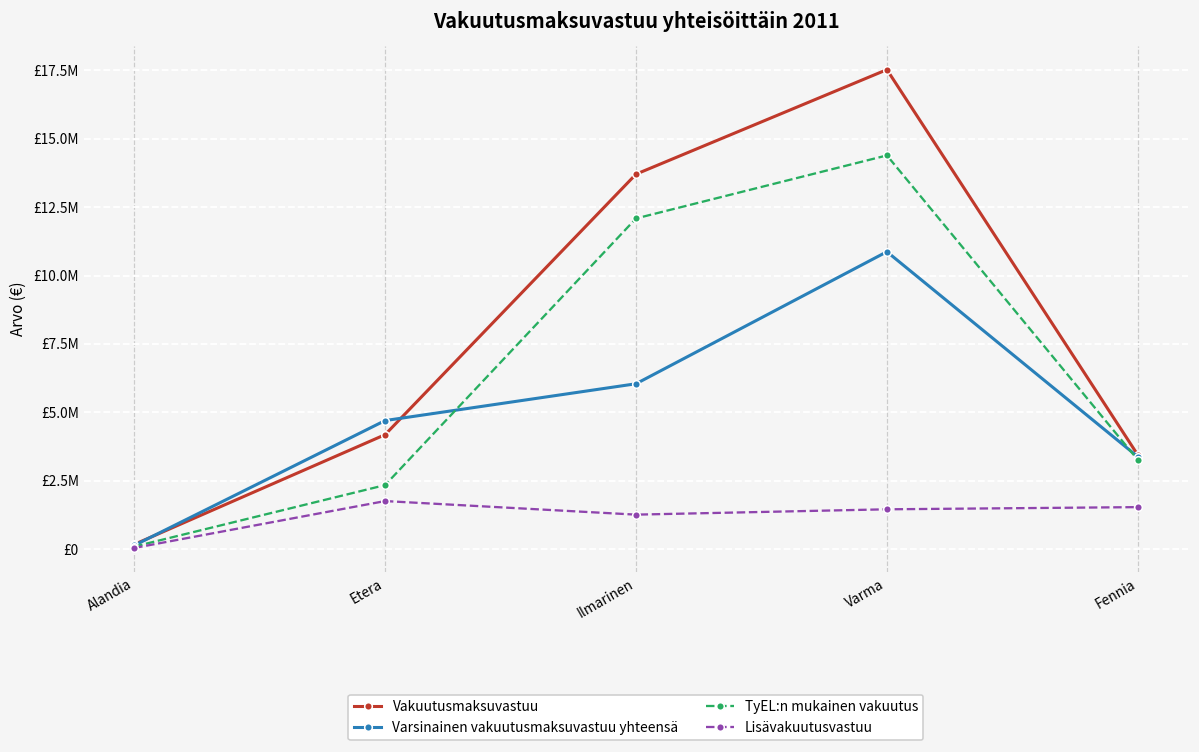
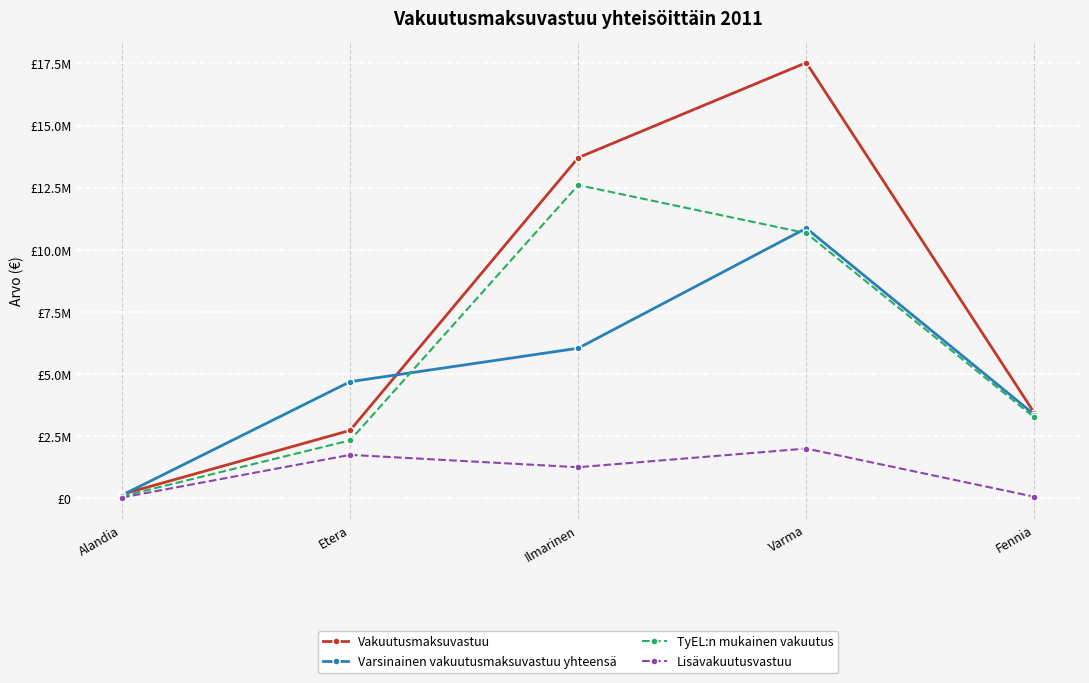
  {
    "Vakuutusmaksuvastuu": {
-     "Etera": "£4200000",
+     "Etera": "£2700000",
      "Ilmarinen": "£13700000",
      "Varma": "£17500000"
    },
    "Varsinainen vakuutusmaksuvastuu yhteensä": {
      "Etera": "£4700000",
      "Ilmarinen": "£6000000",
      "Varma": "£10900000"
    },
    "TyEL:n mukainen vakuutus": {
      "Etera": "£2300000",
-     "Ilmarinen": "£12100000",
-     "Varma": "£14400000",
+     "Ilmarinen": "£12600000",
+     "Varma": "£10700000",
      "Fennia": "£3300000"
    },
    "Lisävakuutusvastuu": {
      "Etera": "£1800000",
      "Ilmarinen": "£1300000",
-     "Varma": "£1500000",
-     "Fennia": "£1500000"
+     "Varma": "£2000000",
+     "Fennia": "£100000"
    }
  }
